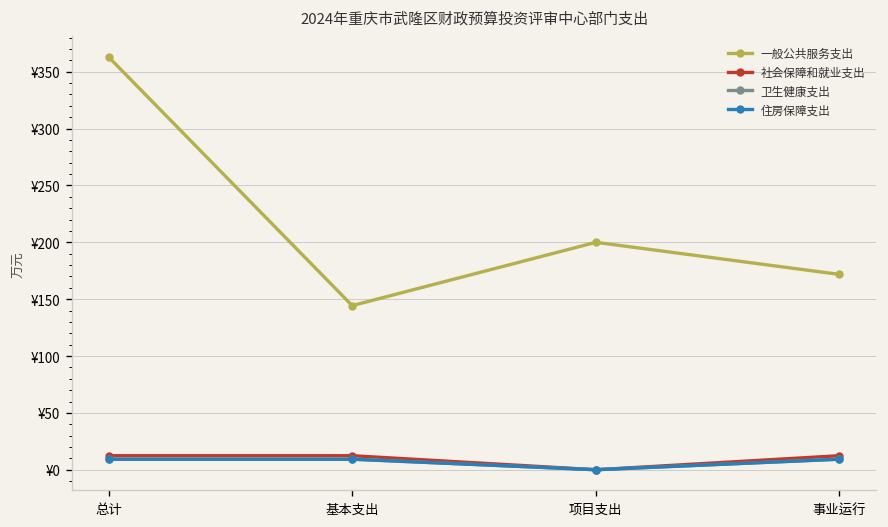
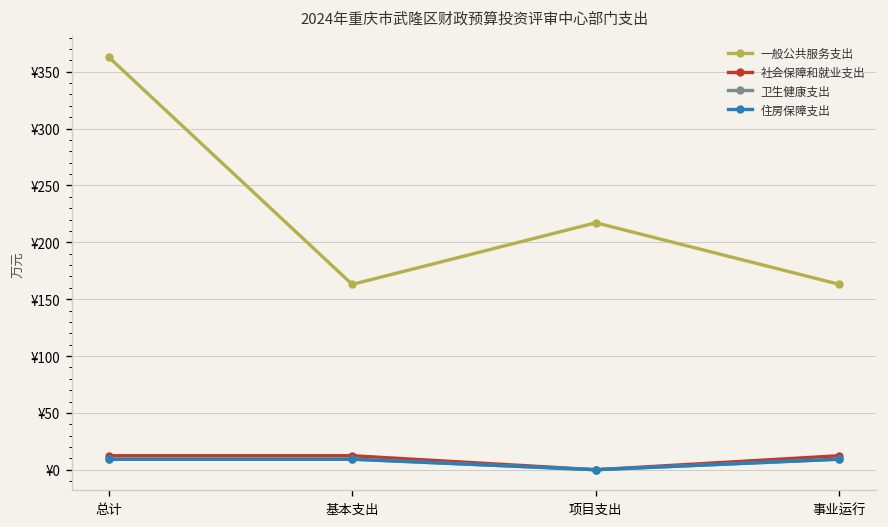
  {
    "一般公共服务支出": {
      "总计": "¥360",
-     "基本支出": "¥140",
-     "项目支出": "¥200",
-     "事业运行": "¥170"
+     "基本支出": "¥160",
+     "项目支出": "¥220",
+     "事业运行": "¥160"
    },
    "社会保障和就业支出": {
      "总计": "¥10",
      "基本支出": "¥10",
      "事业运行": "¥10"
    },
    "住房保障支出": {
      "总计": "¥10",
      "基本支出": "¥10",
      "事业运行": "¥10"
    }
  }
